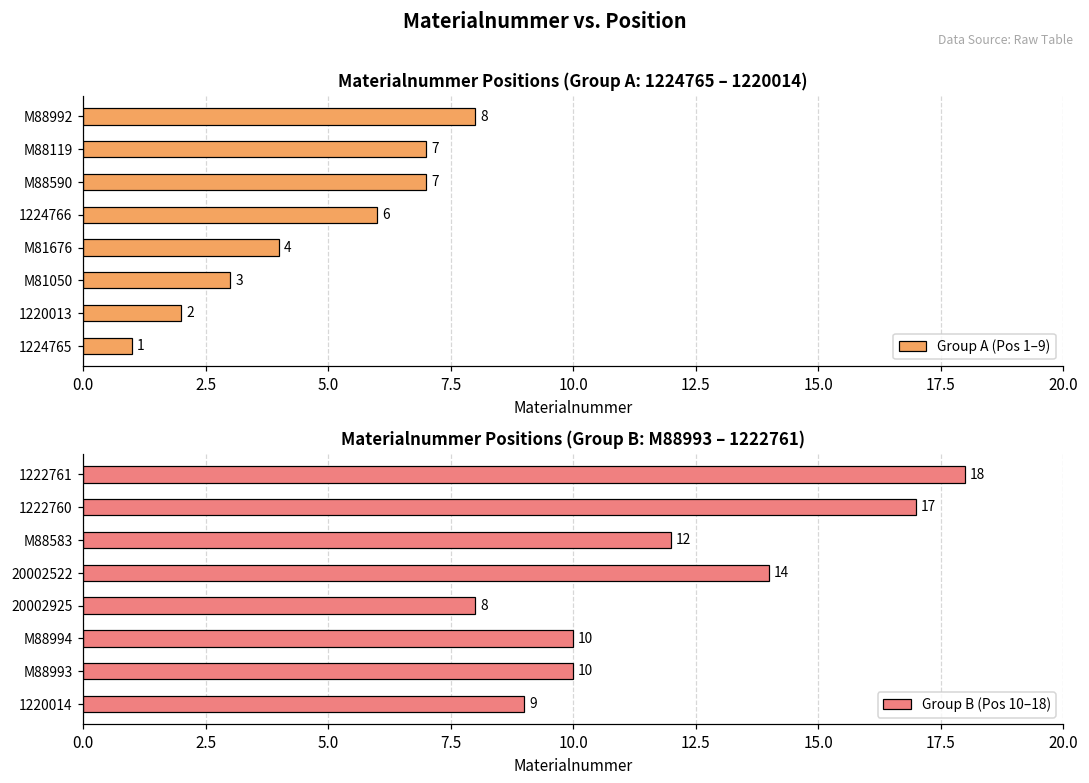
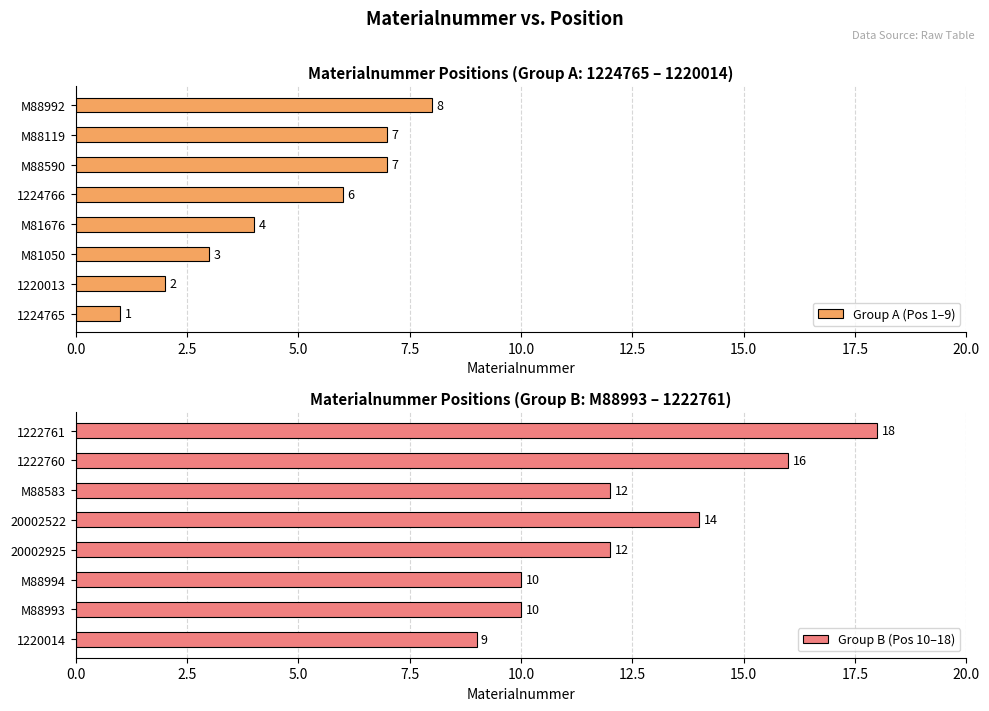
  {
    "Materialnummer Positions (Group A: 1224765 – 1220014)": {
      "M88992": 8,
      "M88119": 7,
      "M88590": 7,
      "1224766": 6,
      "M81676": 4,
      "M81050": 3,
      "1220013": 2,
      "1224765": 1
    },
    "Materialnummer Positions (Group B: M88993 – 1222761)": {
      "1222761": 18,
-     "1222760": 17,
+     "1222760": 16,
      "M88583": 12,
      "20002522": 14,
-     "20002925": 8,
+     "20002925": 12,
      "M88994": 10,
      "M88993": 10,
      "1220014": 9
    }
  }
